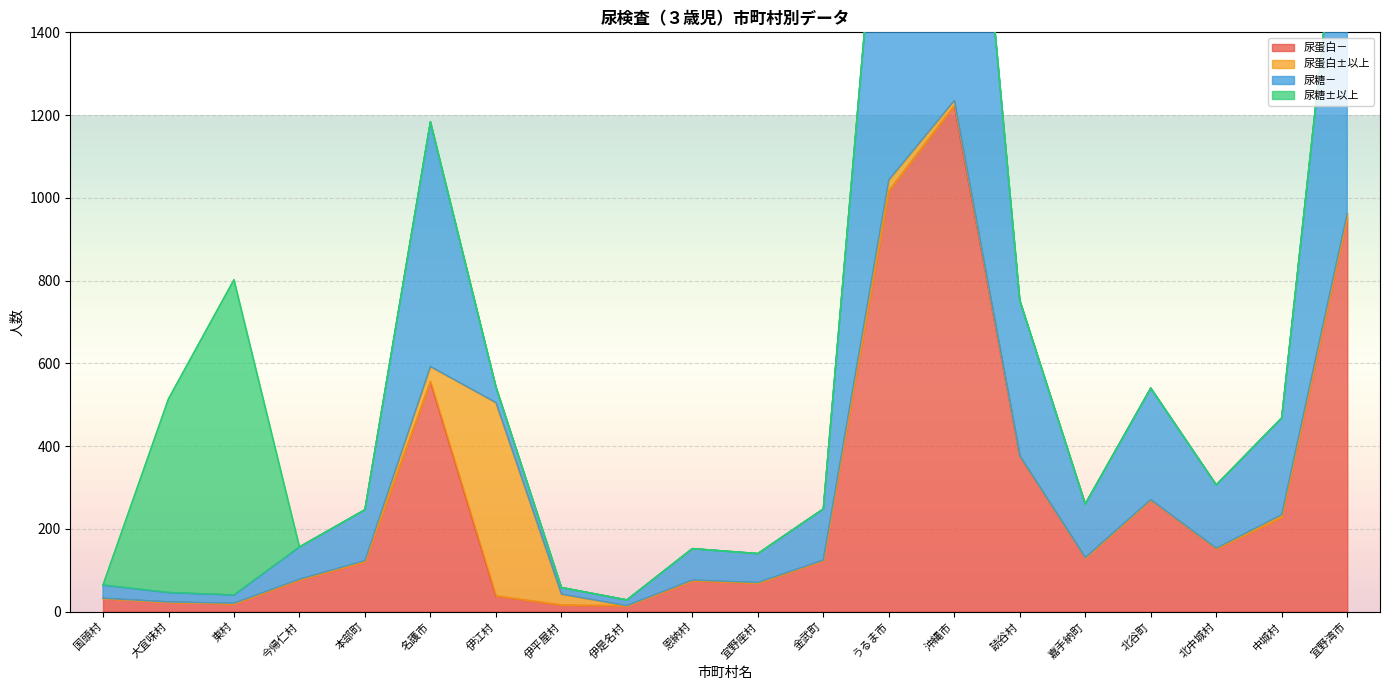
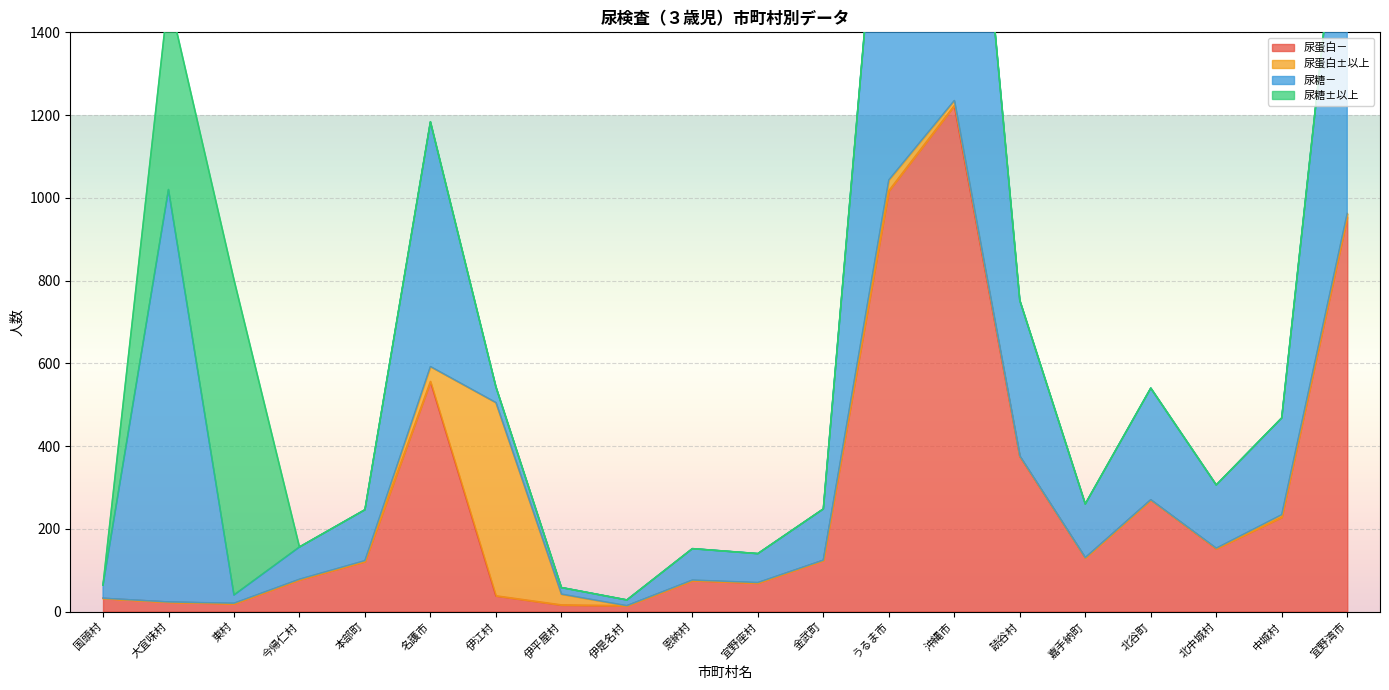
  {
    "尿蛋白－": {
      "名護市": 560,
      "伊江村": 40,
      "伊平屋村": 20,
      "うるま市": 1020,
      "沖縄市": 1220,
      "宜野湾市": 950
    },
    "尿蛋白±以上": {
      "名護市": 40,
      "伊江村": 470,
      "伊平屋村": 30,
      "うるま市": 30,
      "沖縄市": 10,
      "宜野湾市": 10
    },
    "尿糖－": {
-     "大宜味村": 20,
+     "大宜味村": 1000,
      "東村": 20
    },
    "尿糖±以上": {
      "東村": 760
    }
  }
